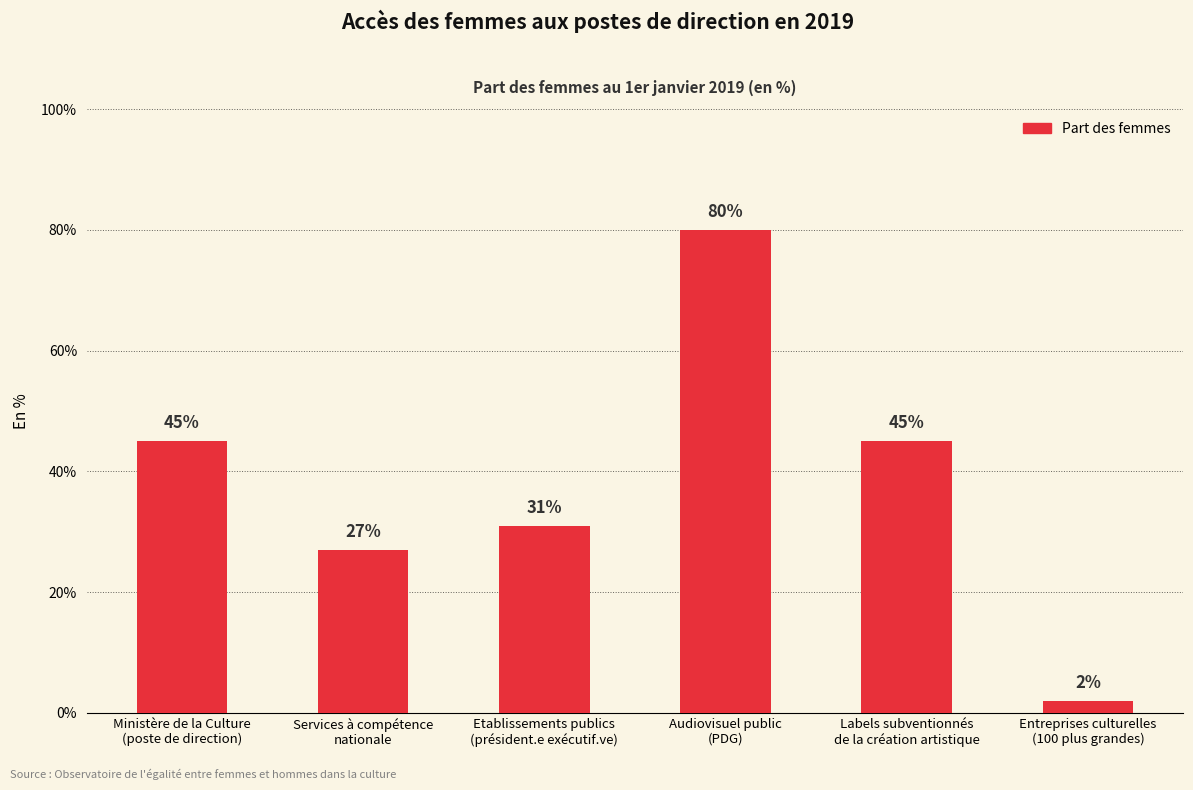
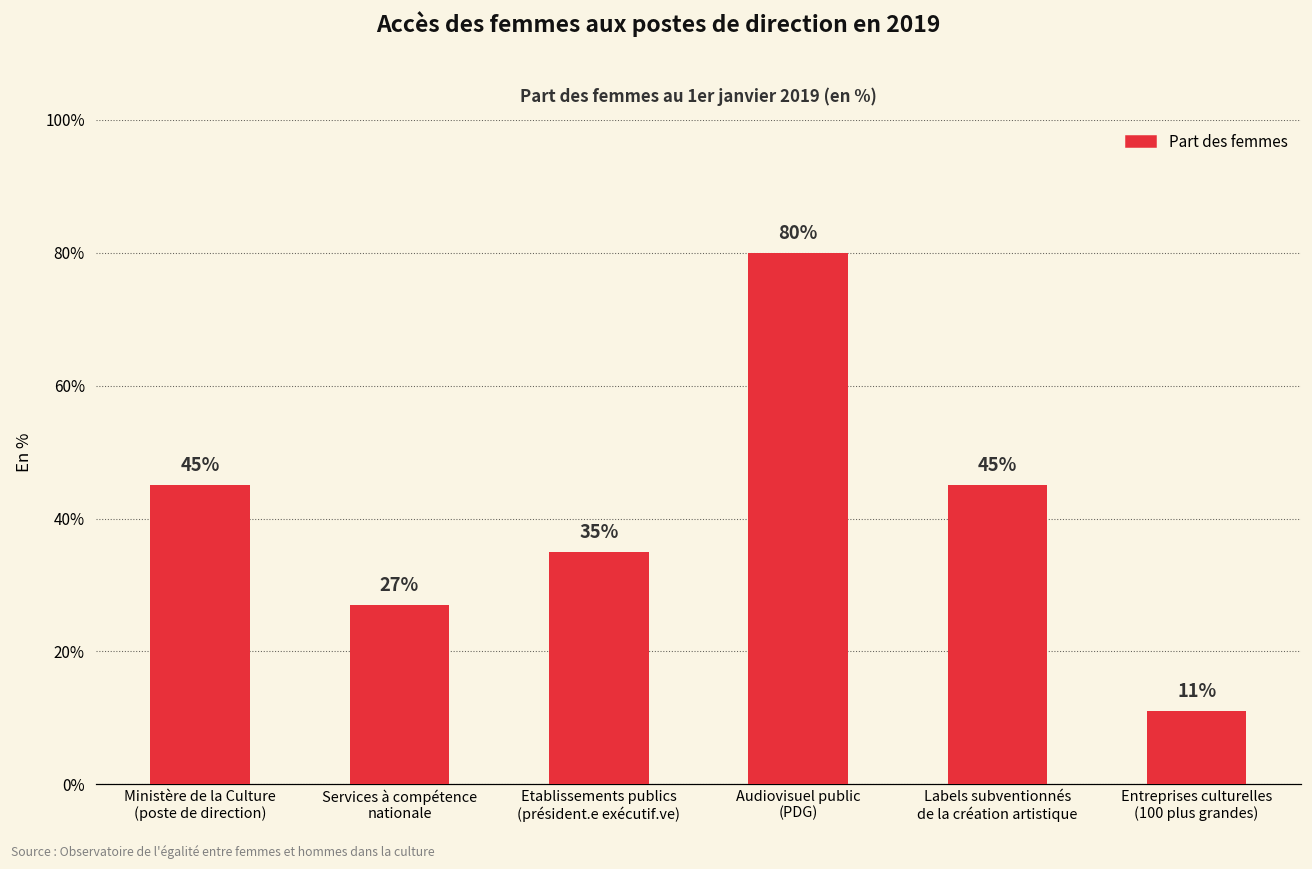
  {
    "Ministère de la Culture (poste de direction)": "45%",
    "Services à compétence nationale": "27%",
-   "Etablissements publics (président.e exécutif.ve)": "31%",
+   "Etablissements publics (président.e exécutif.ve)": "35%",
    "Audiovisuel public (PDG)": "80%",
    "Labels subventionnés de la création artistique": "45%",
-   "Entreprises culturelles (100 plus grandes)": "2%"
+   "Entreprises culturelles (100 plus grandes)": "11%"
  }
